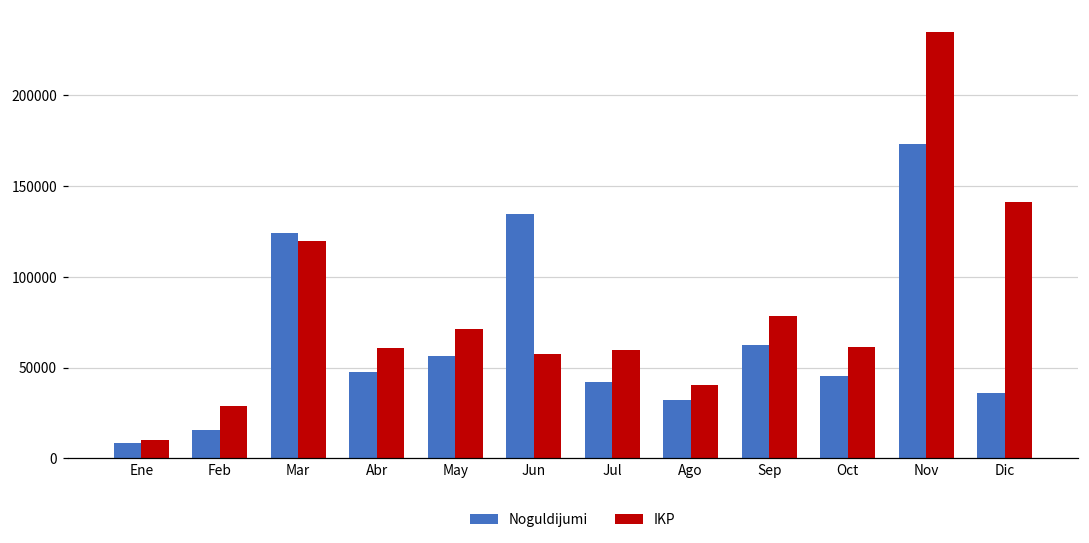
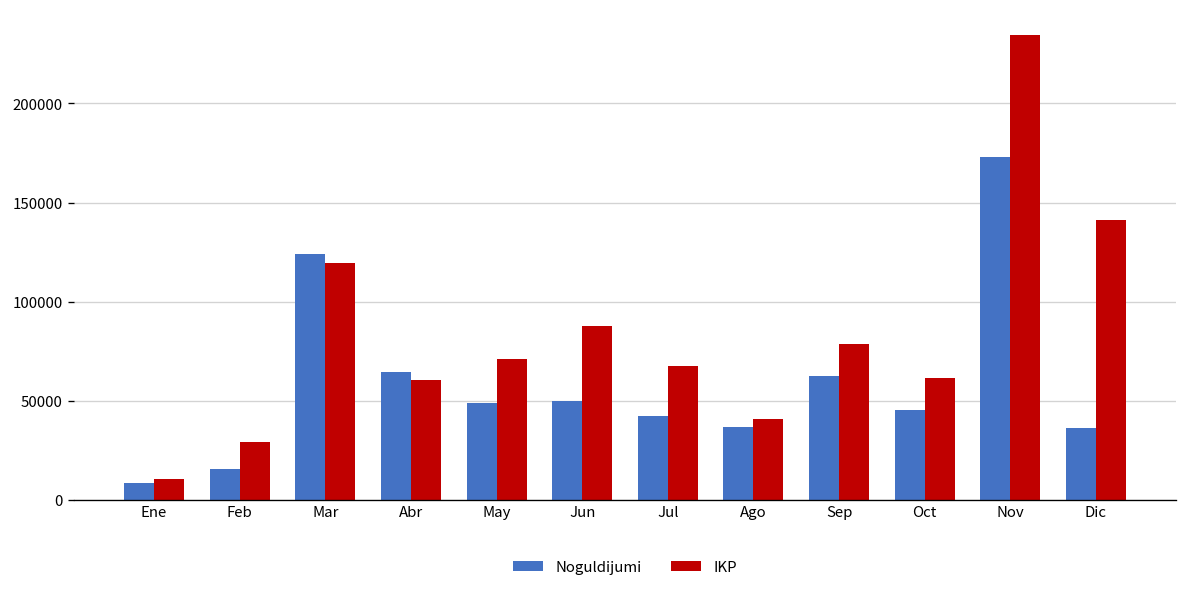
  {
    "Noguldijumi": {
      "Ene": 8000,
      "Feb": 15000,
      "Mar": 124000,
-     "Abr": 47000,
-     "May": 56000,
-     "Jun": 135000,
+     "Abr": 65000,
+     "May": 49000,
+     "Jun": 50000,
      "Jul": 42000,
-     "Ago": 32000,
+     "Ago": 37000,
      "Sep": 63000,
      "Oct": 45000,
      "Nov": 173000,
      "Dic": 36000
    },
    "IKP": {
      "Ene": 10000,
      "Feb": 29000,
      "Mar": 120000,
      "Abr": 61000,
      "May": 71000,
-     "Jun": 58000,
-     "Jul": 60000,
+     "Jun": 88000,
+     "Jul": 67000,
      "Ago": 40000,
      "Sep": 78000,
      "Oct": 61000,
      "Nov": 235000,
      "Dic": 141000
    }
  }
